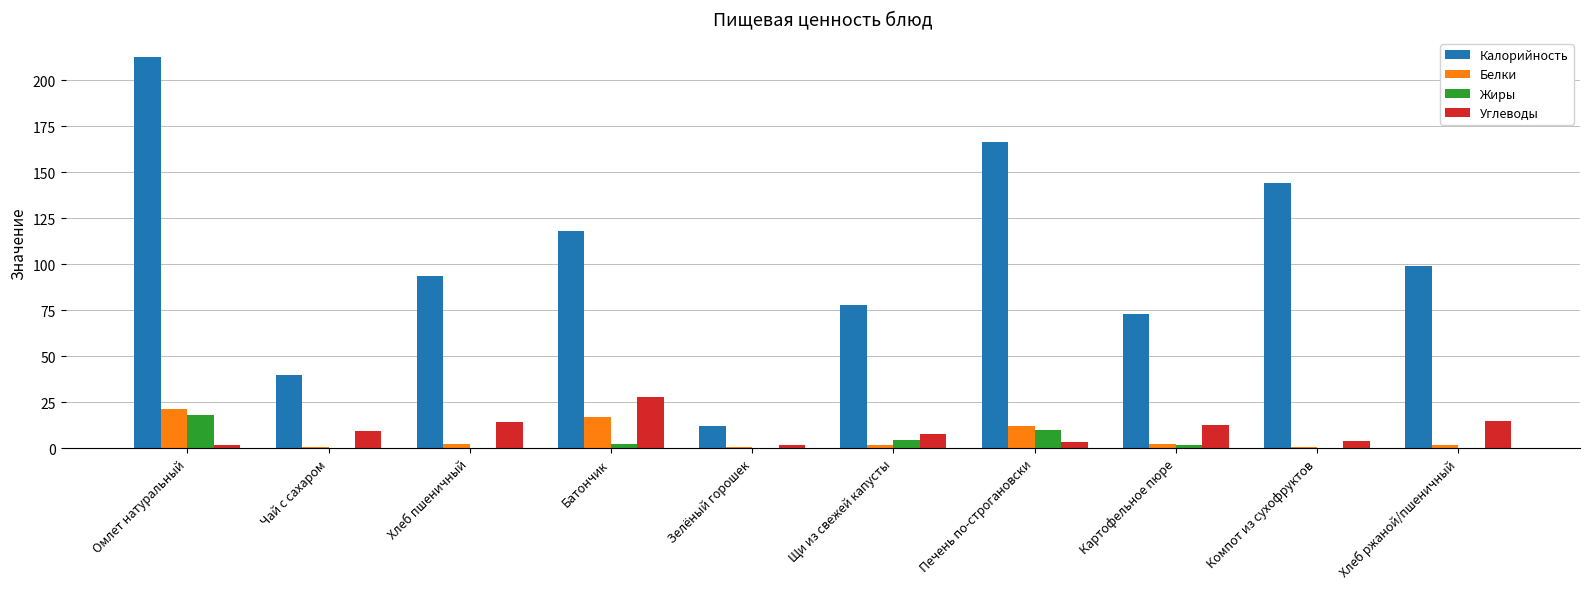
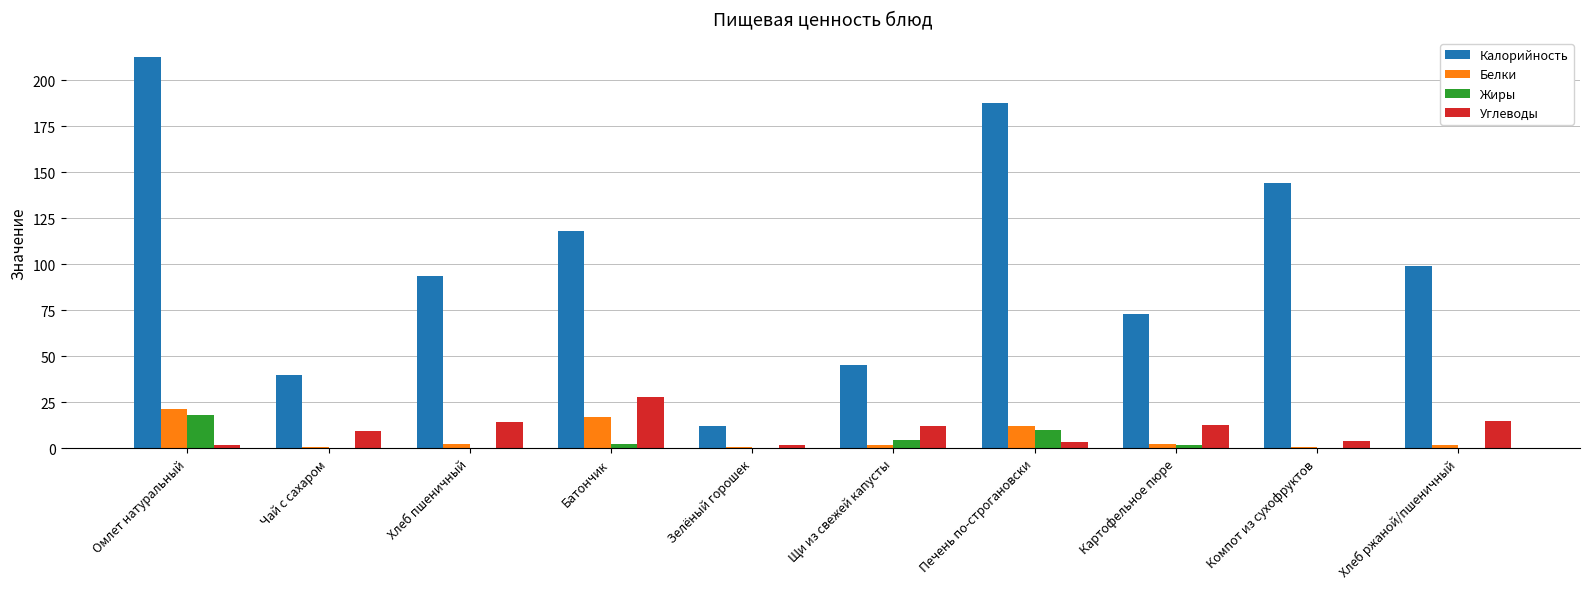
  {
    "Калорийность": {
      "Омлет натуральный": 212,
      "Чай с сахаром": 40,
      "Хлеб пшеничный": 94,
      "Батончик": 118,
      "Зелёный горошек": 12,
-     "Щи из свежей капусты": 78,
-     "Печень по-строгановски": 167,
+     "Щи из свежей капусты": 45,
+     "Печень по-строгановски": 188,
      "Картофельное пюре": 73,
      "Компот из сухофруктов": 144,
      "Хлеб ржаной/пшеничный": 99
    },
    "Белки": {
      "Омлет натуральный": 21,
      "Хлеб пшеничный": 2,
      "Батончик": 17,
      "Щи из свежей капусты": 2,
      "Печень по-строгановски": 12,
      "Картофельное пюре": 2,
      "Хлеб ржаной/пшеничный": 2
    },
    "Жиры": {
      "Омлет натуральный": 18,
      "Чай с сахаром": 0,
      "Батончик": 2,
      "Щи из свежей капусты": 5,
      "Печень по-строгановски": 10,
      "Картофельное пюре": 2,
      "Компот из сухофруктов": 0
    },
    "Углеводы": {
      "Омлет натуральный": 2,
      "Чай с сахаром": 10,
      "Хлеб пшеничный": 15,
      "Батончик": 28,
      "Зелёный горошек": 2,
-     "Щи из свежей капусты": 8,
+     "Щи из свежей капусты": 12,
      "Печень по-строгановски": 3,
      "Картофельное пюре": 13,
      "Компот из сухофруктов": 4,
      "Хлеб ржаной/пшеничный": 15
    }
  }
